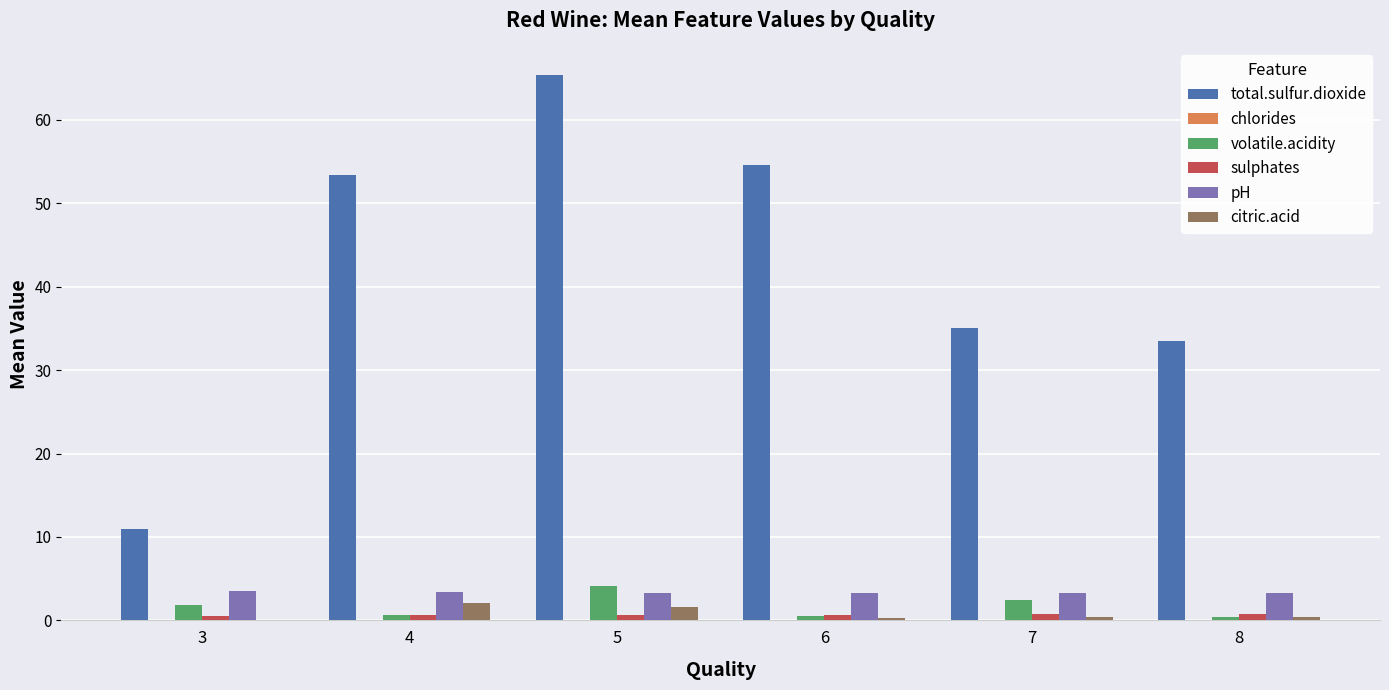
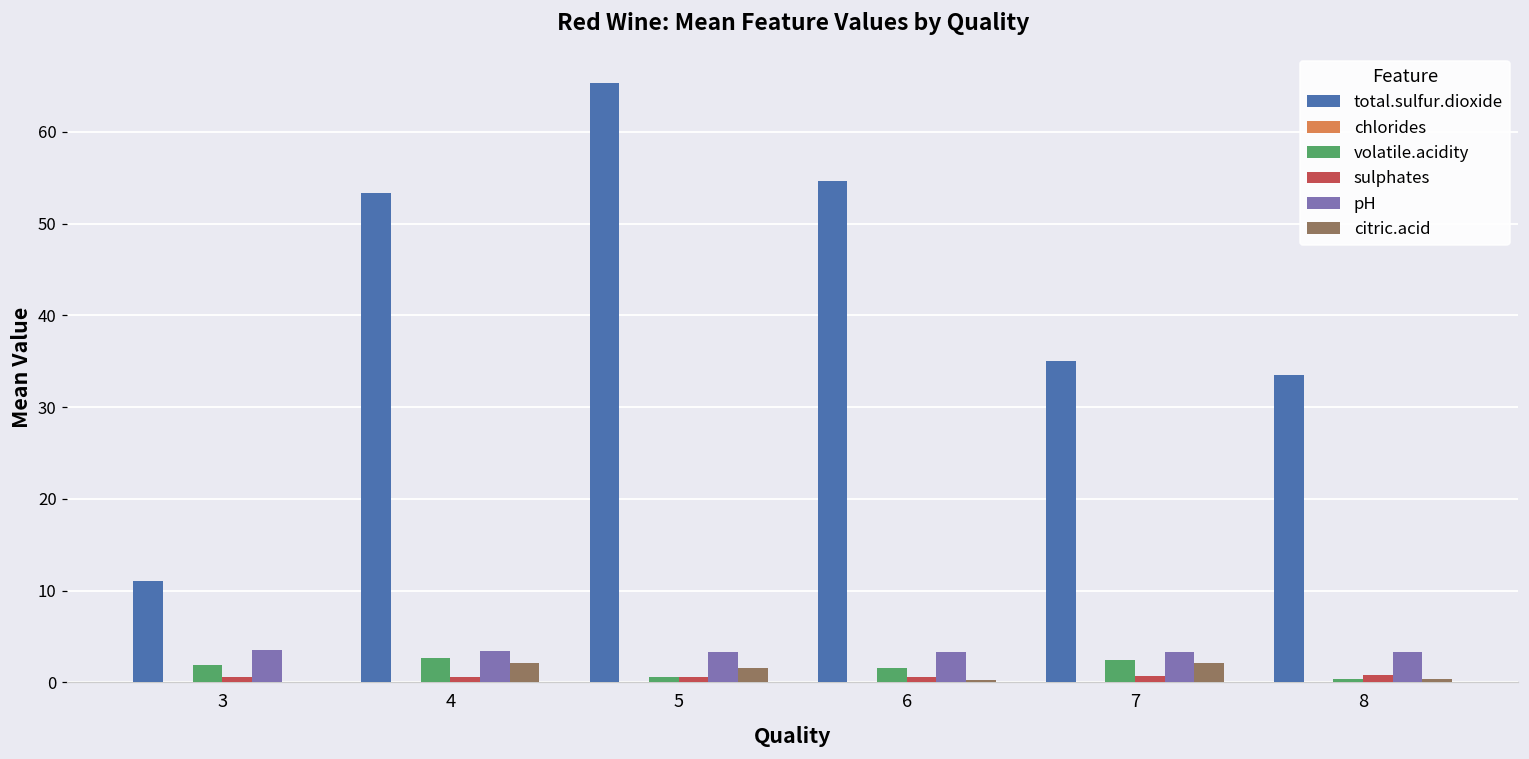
  {
    "volatile.acidity": {
      "3": 2,
-     "4": 1,
-     "5": 4,
-     "6": 1,
+     "4": 3,
+     "5": 1,
+     "6": 2,
      "7": 2,
      "8": 0
    },
    "citric.acid": {
      "3": 0,
      "4": 2,
      "5": 2,
-     "7": 0,
+     "7": 2,
      "8": 0
    }
  }
